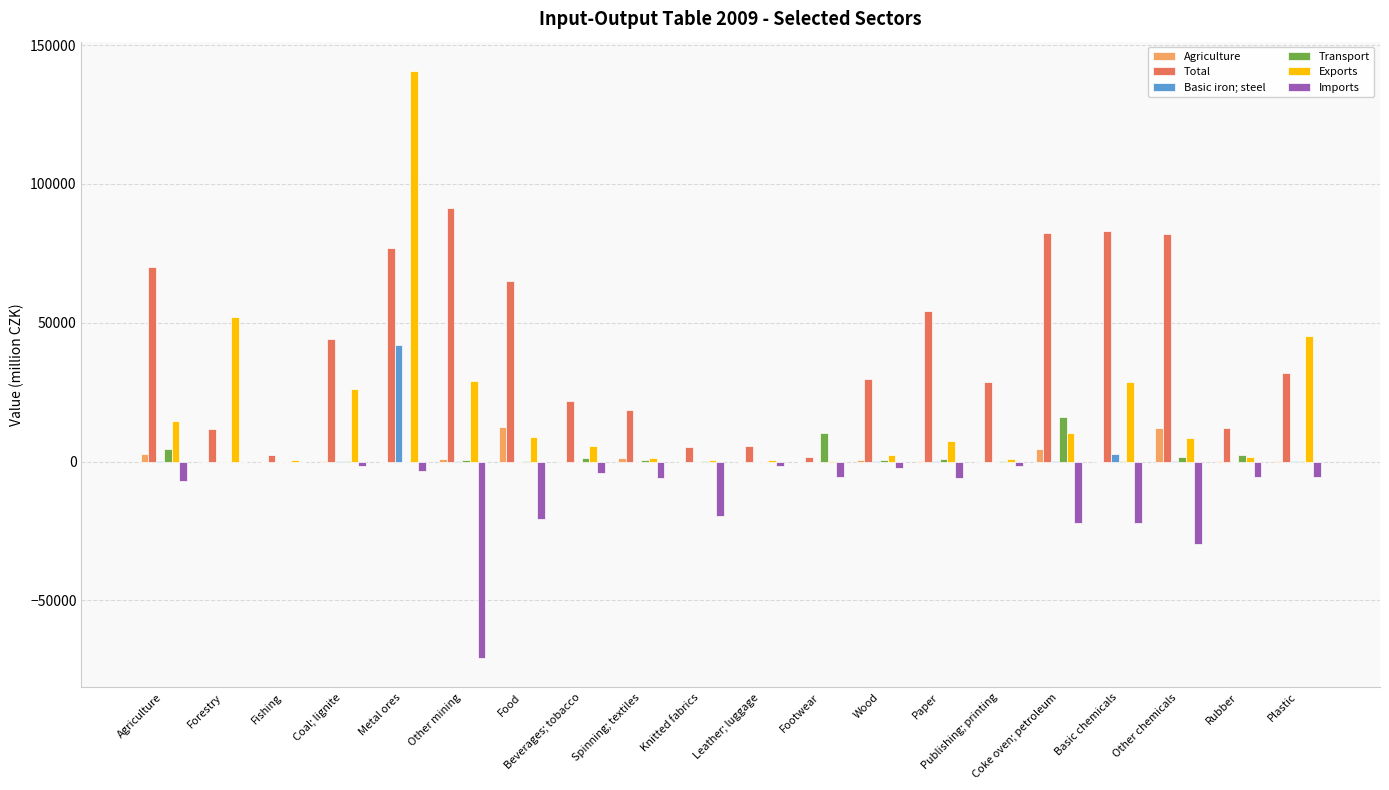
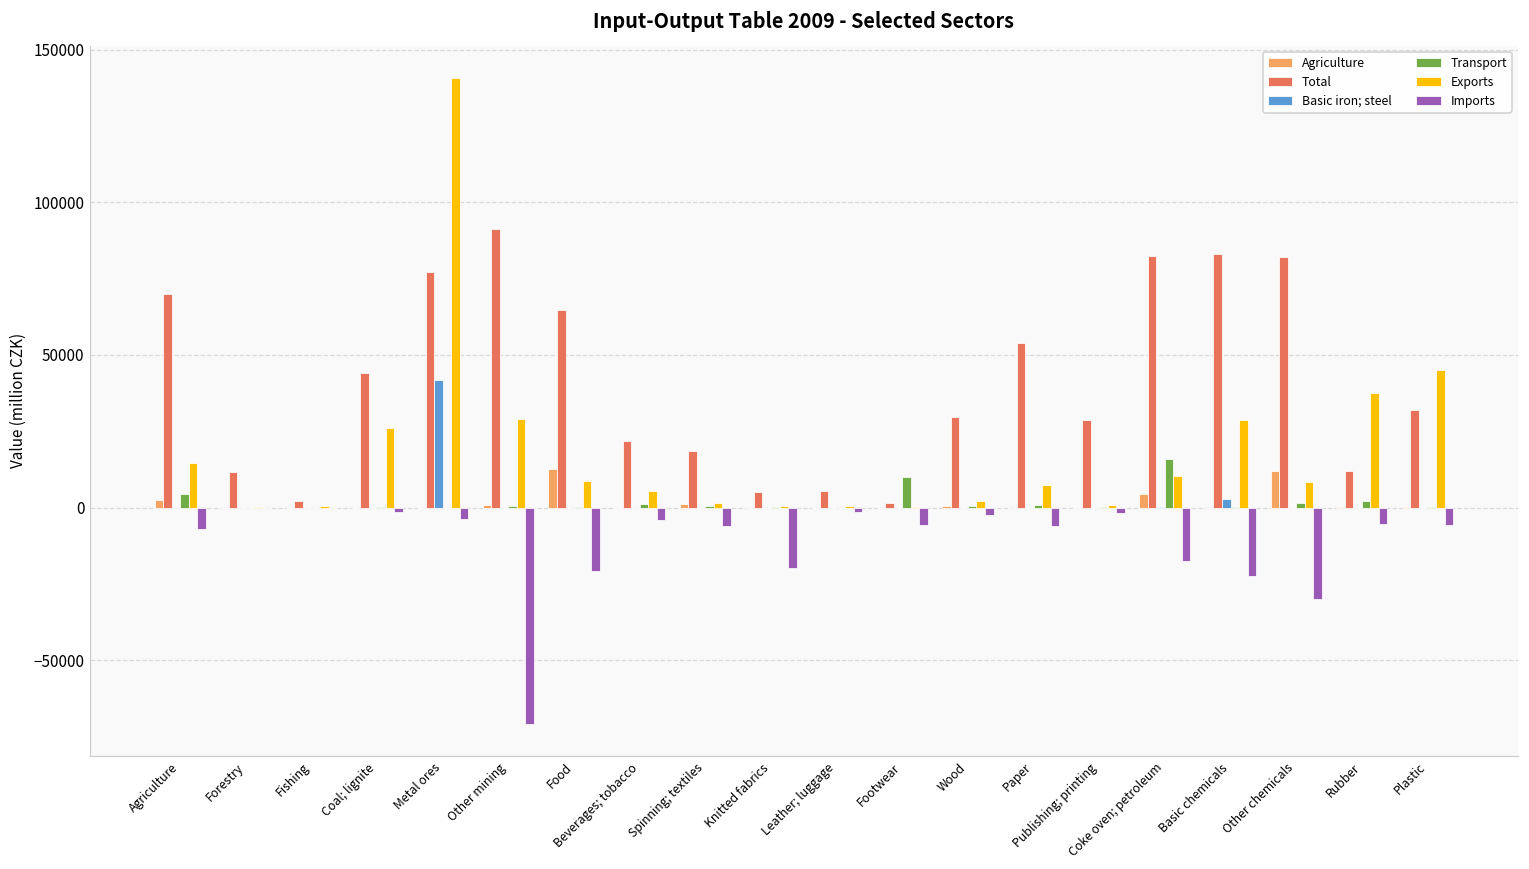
  {
    "Basic iron; steel": {
      "Forestry": 0,
      "Fishing": 0,
      "Metal ores": 42000,
      "Food": 0,
      "Beverages; tobacco": 0,
      "Spinning; textiles": 0,
      "Knitted fabrics": 0,
      "Leather; luggage": 0,
      "Footwear": 0,
      "Basic chemicals": 3000,
      "Rubber": 0
    },
    "Transport": {
      "Agriculture": 4000,
      "Forestry": 0,
      "Metal ores": 0,
      "Beverages; tobacco": 1000,
      "Leather; luggage": 0,
      "Footwear": 10000,
      "Paper": 1000,
      "Coke oven; petroleum": 16000,
      "Other chemicals": 2000,
      "Rubber": 2000
    },
    "Exports": {
      "Agriculture": 15000,
-     "Forestry": 52000,
+     "Forestry": 0,
      "Coal; lignite": 26000,
      "Metal ores": 141000,
      "Other mining": 29000,
      "Food": 9000,
      "Beverages; tobacco": 6000,
      "Spinning; textiles": 1000,
      "Wood": 2000,
      "Paper": 7000,
      "Publishing; printing": 1000,
      "Coke oven; petroleum": 10000,
      "Basic chemicals": 29000,
      "Other chemicals": 8000,
-     "Rubber": 2000,
+     "Rubber": 37000,
      "Plastic": 45000
    },
    "Imports": {
      "Agriculture": -7000,
      "Coal; lignite": -1000,
      "Metal ores": -4000,
      "Other mining": -71000,
      "Food": -21000,
      "Beverages; tobacco": -4000,
      "Spinning; textiles": -6000,
      "Knitted fabrics": -20000,
      "Leather; luggage": -1000,
      "Footwear": -6000,
      "Wood": -2000,
      "Paper": -6000,
      "Publishing; printing": -2000,
-     "Coke oven; petroleum": -22000,
+     "Coke oven; petroleum": -17000,
      "Basic chemicals": -22000,
      "Other chemicals": -30000,
      "Rubber": -5000,
      "Plastic": -6000
    }
  }
